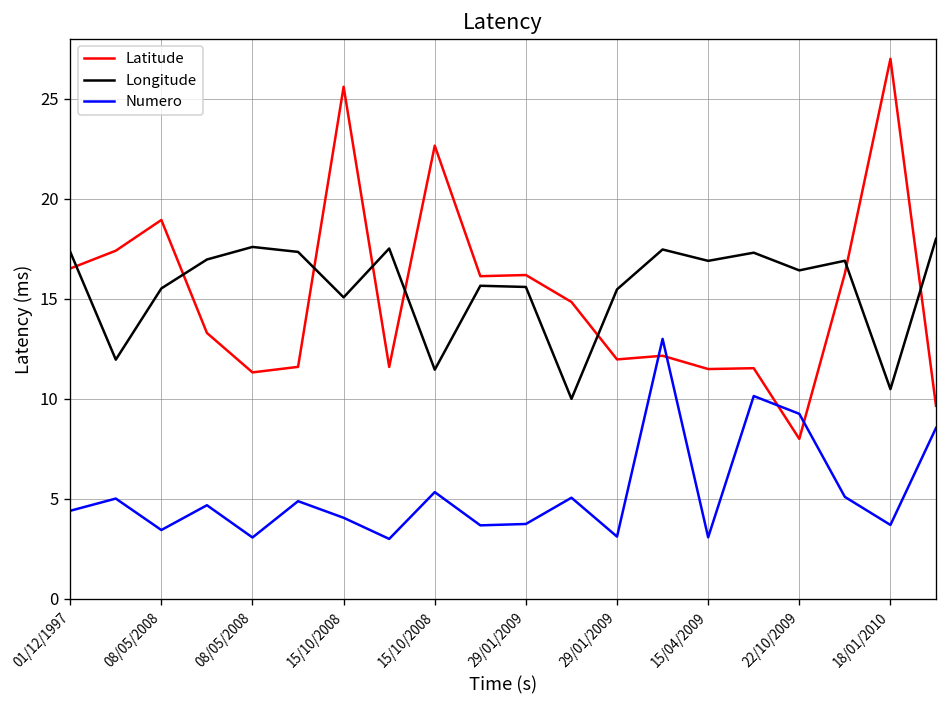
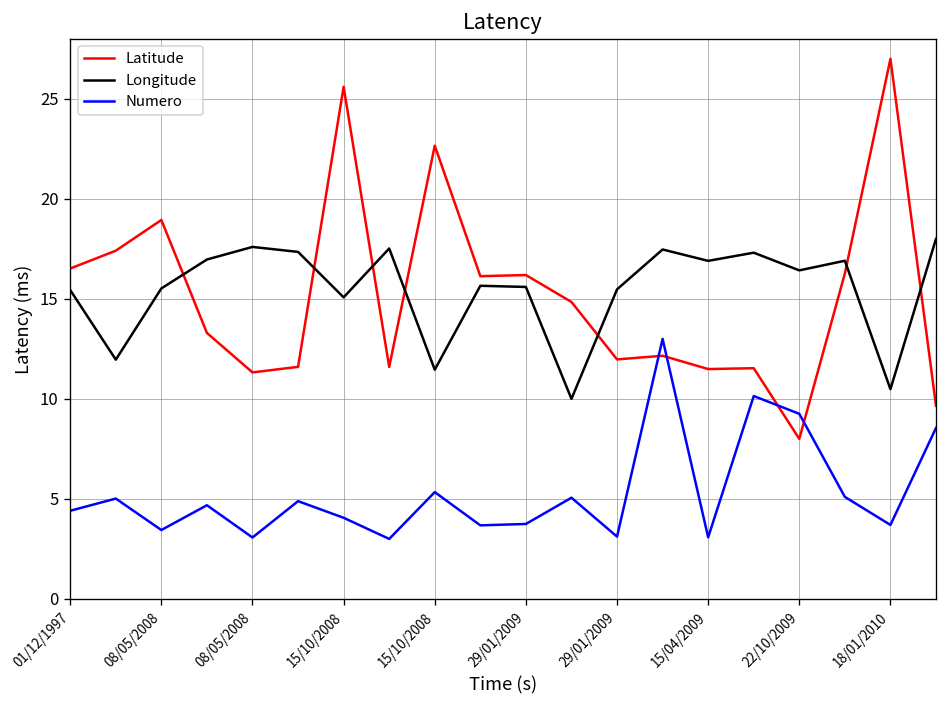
  {
    "Latitude": {
      "01/12/1997": 16.5
    },
    "Longitude": {
-     "01/12/1997": 17.3
+     "01/12/1997": 15.4
    },
    "Numero": {
      "01/12/1997": 4.4
    }
  }
